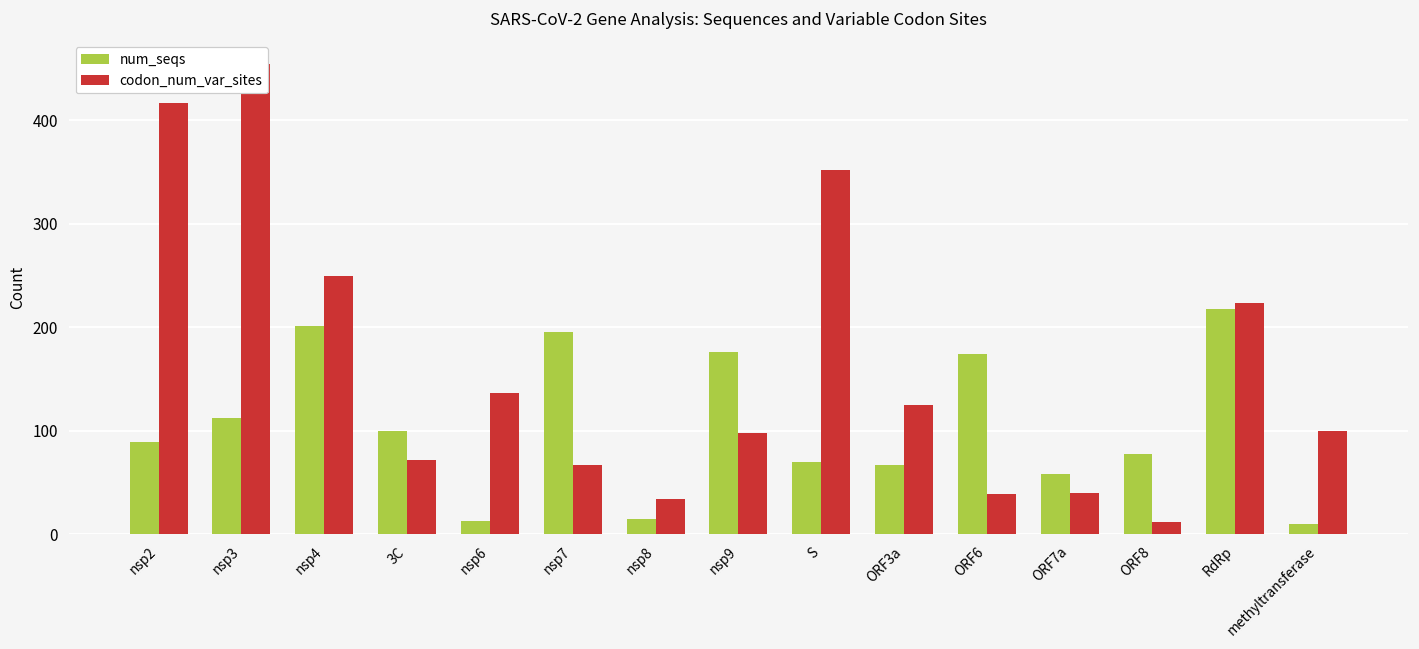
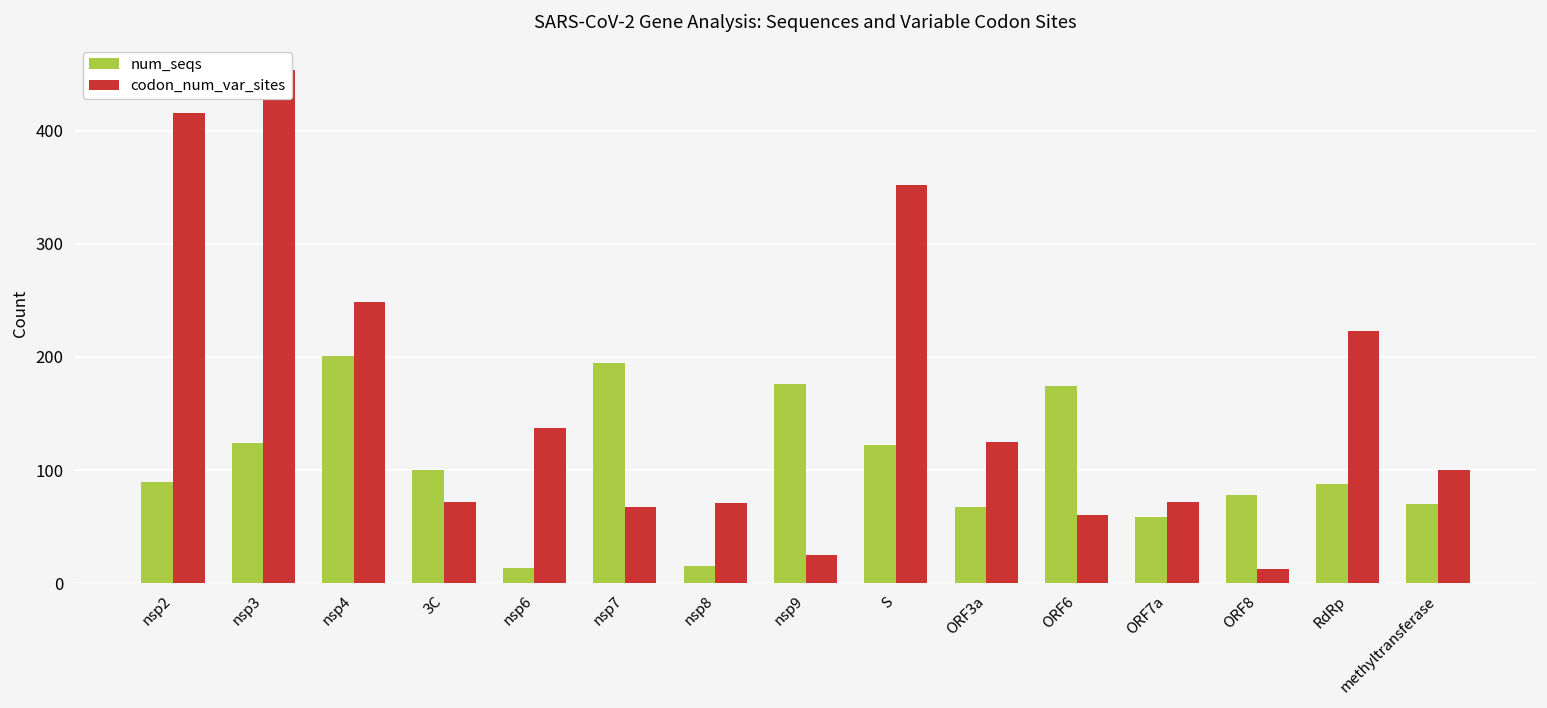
  {
    "num_seqs": {
      "nsp2": 90,
-     "nsp3": 110,
+     "nsp3": 120,
      "nsp4": 200,
      "3C": 100,
      "nsp6": 10,
      "nsp7": 200,
      "nsp8": 20,
      "nsp9": 180,
-     "S": 70,
+     "S": 120,
      "ORF3a": 70,
      "ORF6": 170,
      "ORF7a": 60,
      "ORF8": 80,
-     "RdRp": 220,
-     "methyltransferase": 10
+     "RdRp": 90,
+     "methyltransferase": 70
    },
    "codon_num_var_sites": {
      "nsp2": 420,
      "nsp4": 250,
      "3C": 70,
      "nsp6": 140,
      "nsp7": 70,
-     "nsp8": 30,
-     "nsp9": 100,
+     "nsp8": 70,
+     "nsp9": 30,
      "S": 350,
      "ORF3a": 130,
-     "ORF6": 40,
-     "ORF7a": 40,
+     "ORF6": 60,
+     "ORF7a": 70,
      "ORF8": 10,
      "RdRp": 220,
      "methyltransferase": 100
    }
  }
